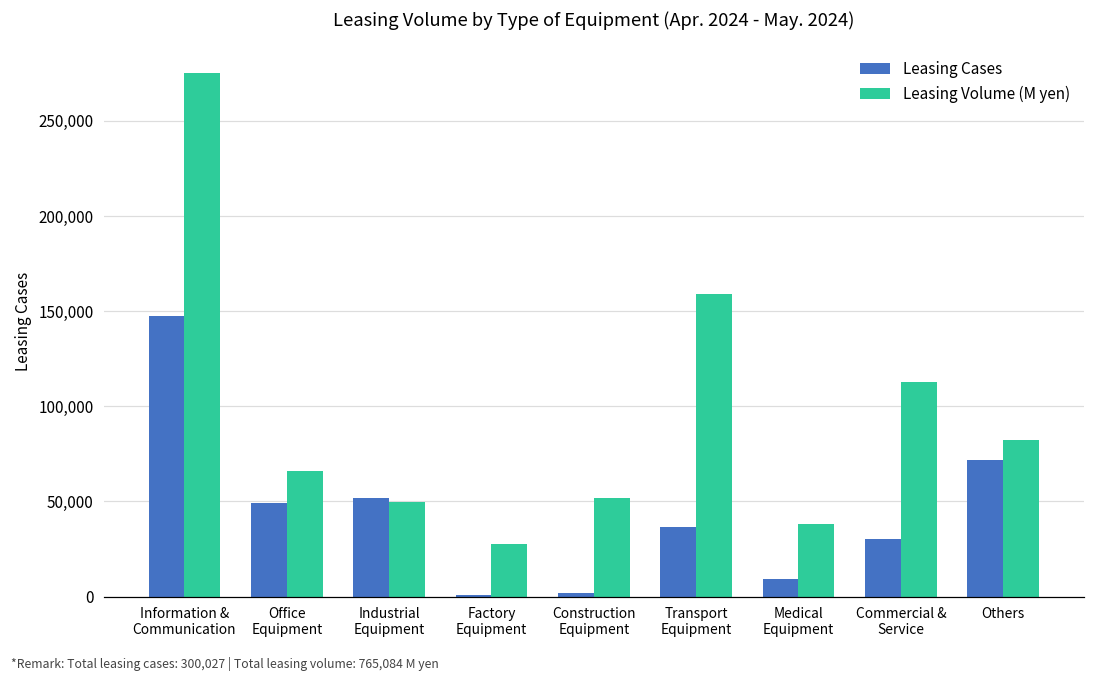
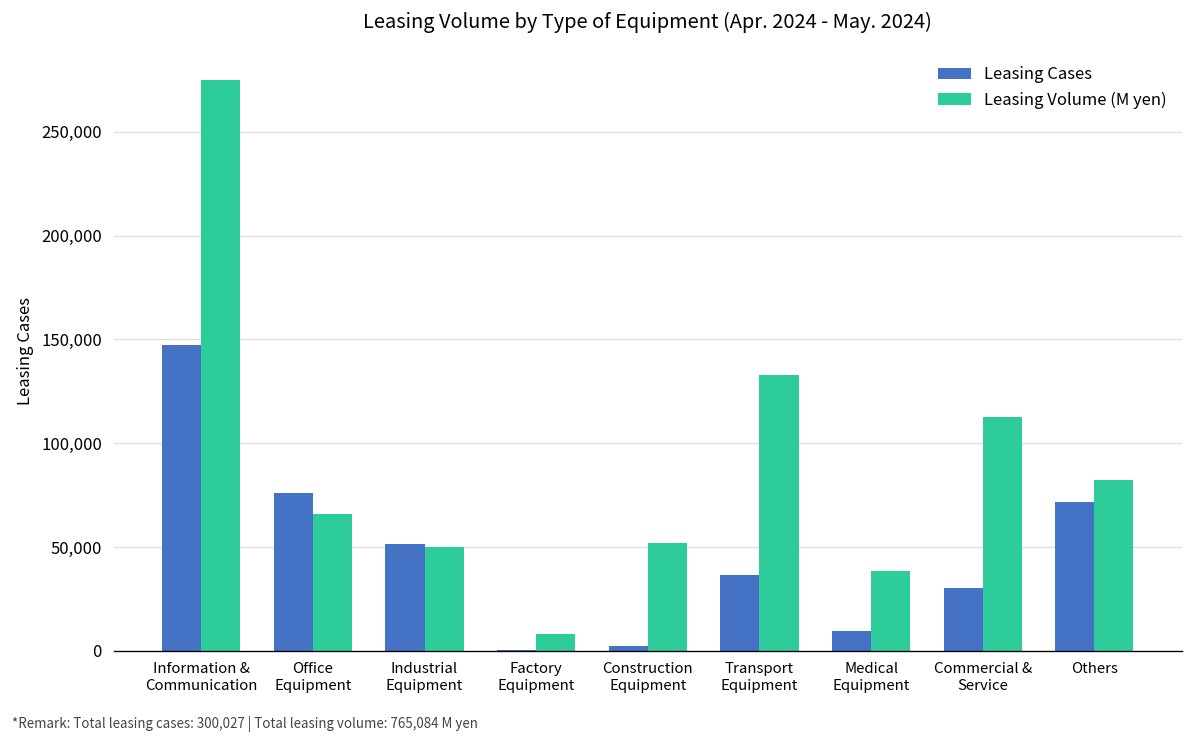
  {
    "Leasing Cases": {
      "Information & Communication": "147,000",
-     "Office Equipment": "49,000",
+     "Office Equipment": "76,000",
      "Industrial Equipment": "52,000",
      "Construction Equipment": "2,000",
      "Transport Equipment": "36,000",
      "Medical Equipment": "9,000",
      "Commercial & Service": "30,000",
      "Others": "72,000"
    },
    "Leasing Volume (M yen)": {
      "Information & Communication": "275,000",
      "Office Equipment": "66,000",
      "Industrial Equipment": "50,000",
-     "Factory Equipment": "28,000",
+     "Factory Equipment": "8,000",
      "Construction Equipment": "52,000",
-     "Transport Equipment": "159,000",
+     "Transport Equipment": "133,000",
      "Medical Equipment": "38,000",
      "Commercial & Service": "113,000",
      "Others": "82,000"
    }
  }
